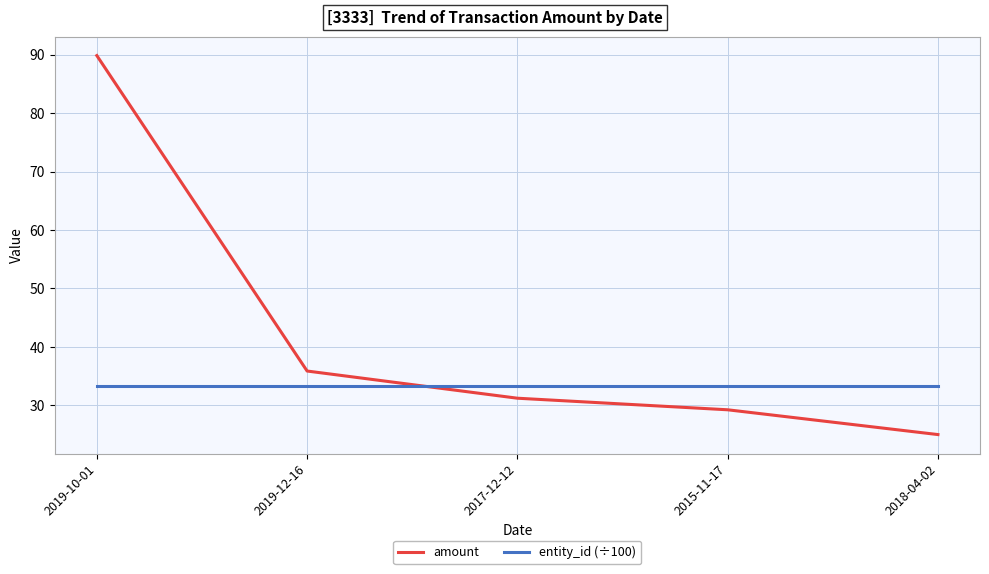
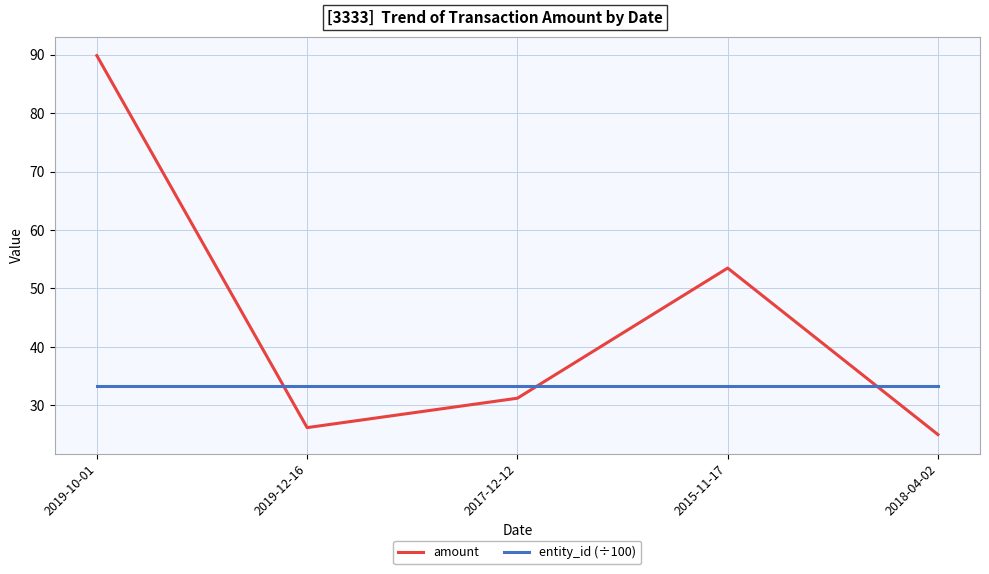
  {
    "amount": {
      "2019-10-01": 90,
-     "2019-12-16": 36,
+     "2019-12-16": 26,
      "2017-12-12": 31,
-     "2015-11-17": 29,
+     "2015-11-17": 53,
      "2018-04-02": 25
    },
    "entity_id (÷100)": {
      "2019-10-01": 33,
      "2019-12-16": 33,
      "2017-12-12": 33,
      "2015-11-17": 33,
      "2018-04-02": 33
    }
  }
